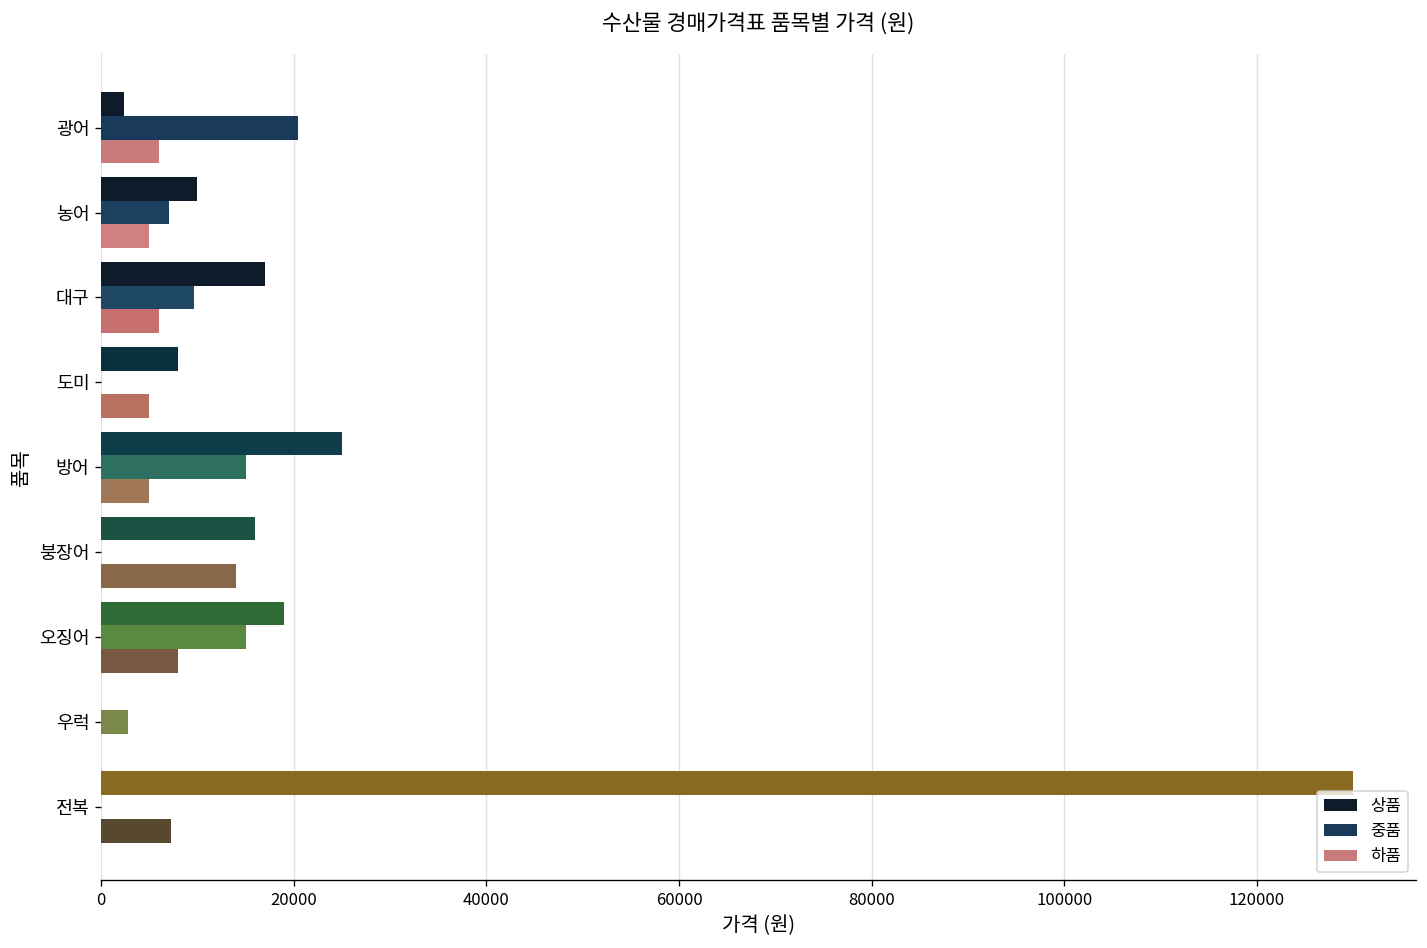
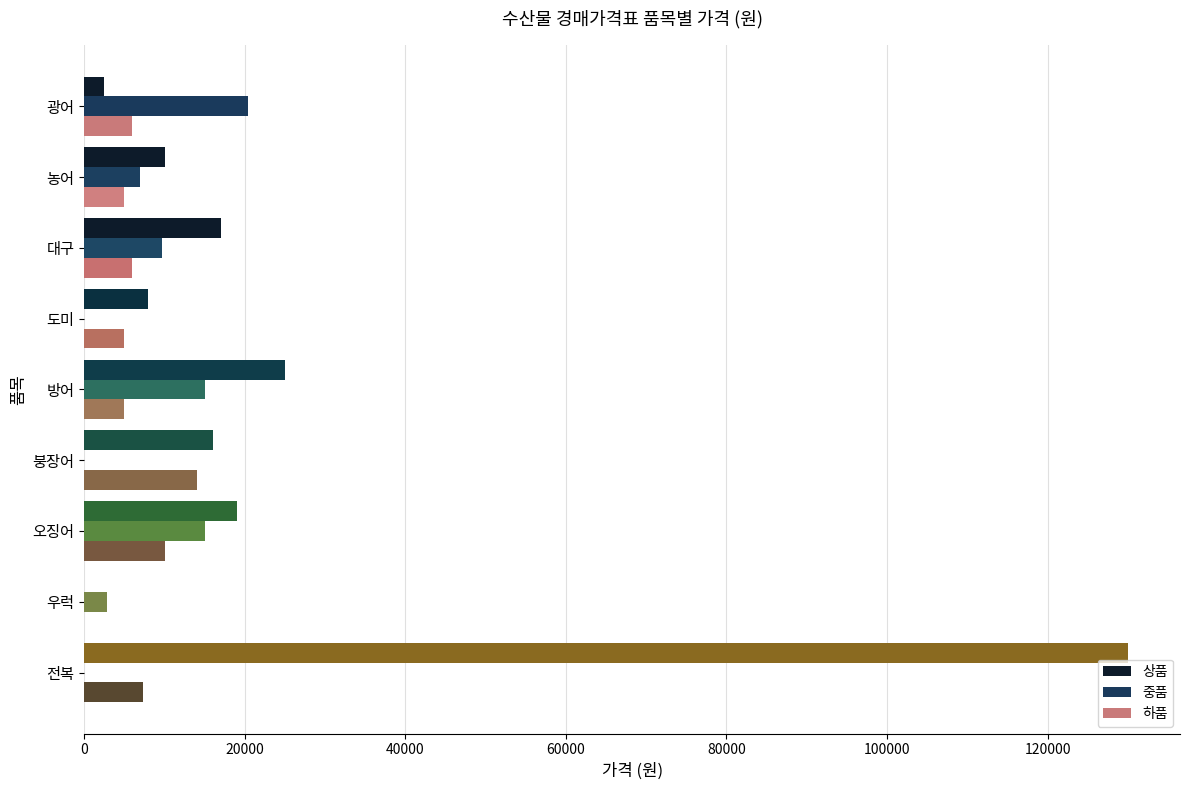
  {
    "상품": {
      "광어": 2000,
      "농어": 10000,
      "대구": 17000,
      "도미": 8000,
      "방어": 25000,
      "붕장어": 16000,
      "오징어": 19000,
      "우럭": 0,
      "전복": 130000
    },
    "중품": {
      "광어": 20000,
      "농어": 7000,
      "대구": 10000,
      "도미": 0,
      "방어": 15000,
      "붕장어": 0,
      "오징어": 15000,
      "우럭": 3000,
      "전복": 0
    },
    "하품": {
      "광어": 6000,
      "농어": 5000,
      "대구": 6000,
      "도미": 5000,
      "방어": 5000,
      "붕장어": 14000,
-     "오징어": 8000,
+     "오징어": 10000,
      "우럭": 0,
      "전복": 7000
    }
  }
